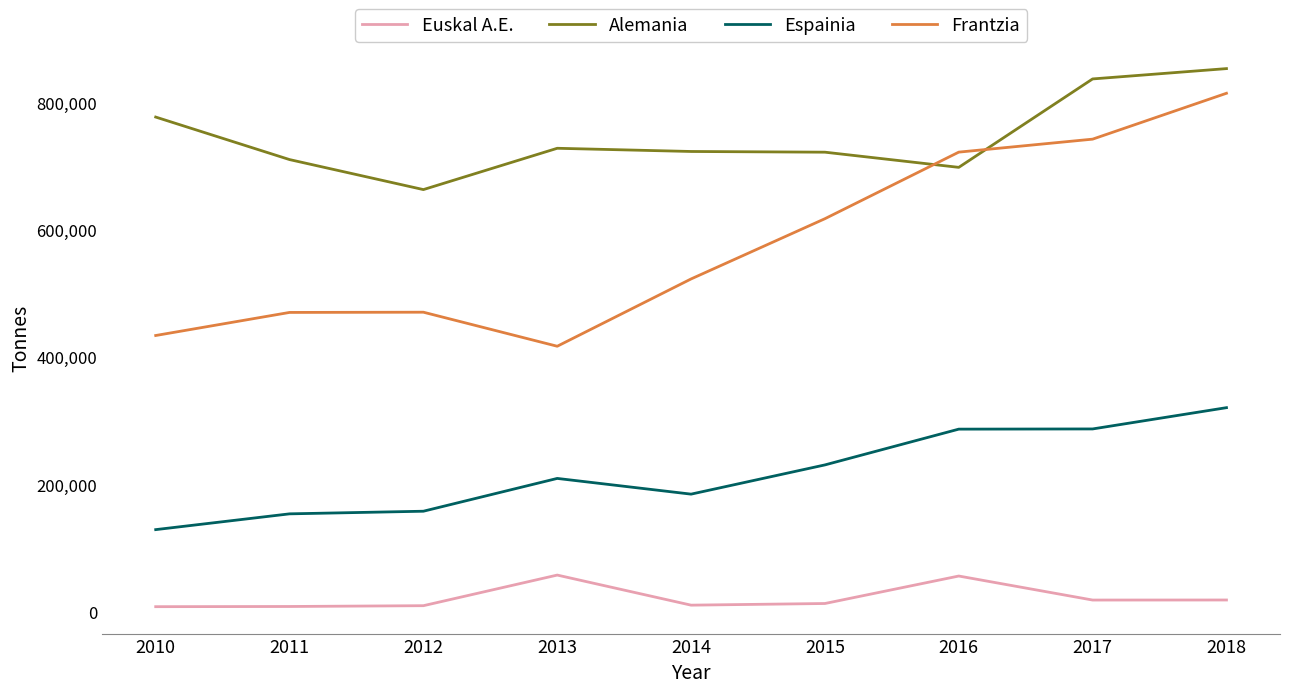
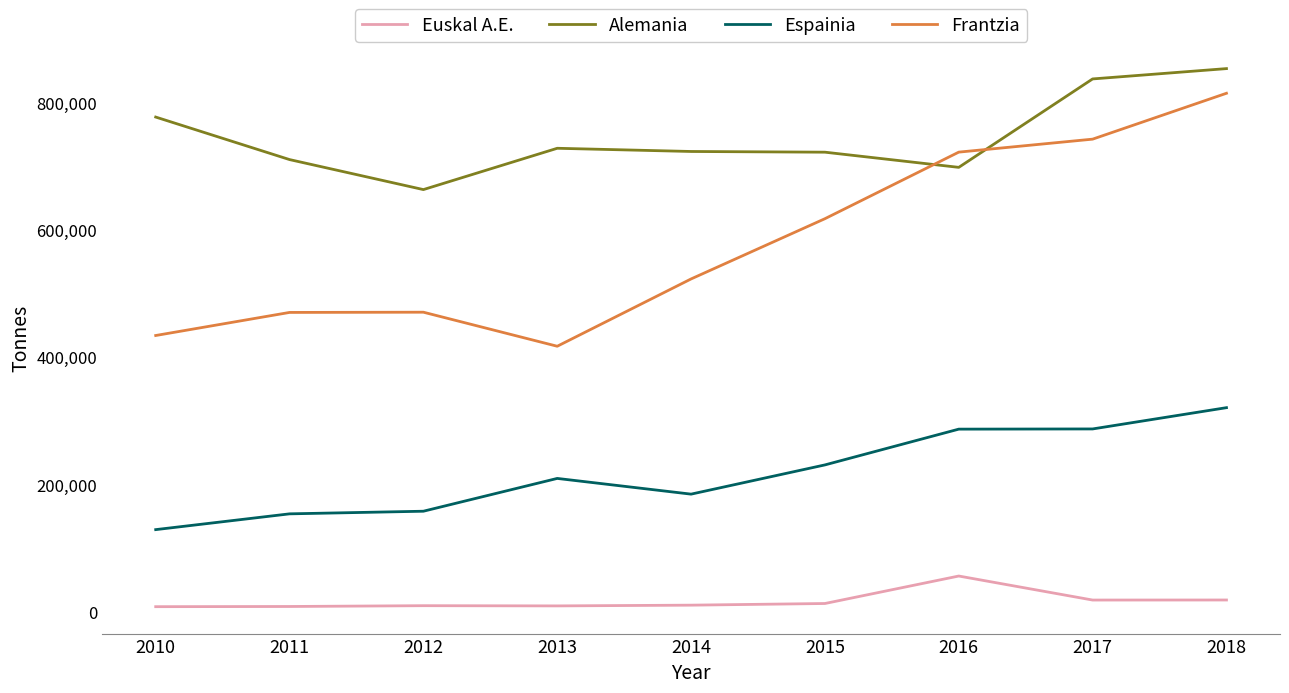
  {
    "Euskal A.E.": {
      "2010": "10,000",
      "2011": "10,000",
      "2012": "10,000",
-     "2013": "60,000",
+     "2013": "10,000",
      "2014": "10,000",
      "2015": "10,000",
      "2016": "60,000",
      "2017": "20,000",
      "2018": "20,000"
    },
    "Alemania": {
      "2010": "780,000",
      "2011": "710,000",
      "2012": "660,000",
      "2013": "730,000",
      "2014": "720,000",
      "2015": "720,000",
      "2016": "700,000",
      "2017": "840,000",
      "2018": "850,000"
    },
    "Espainia": {
      "2010": "130,000",
      "2011": "150,000",
      "2012": "160,000",
      "2013": "210,000",
      "2014": "180,000",
      "2015": "230,000",
      "2016": "290,000",
      "2017": "290,000",
      "2018": "320,000"
    },
    "Frantzia": {
      "2010": "430,000",
      "2011": "470,000",
      "2012": "470,000",
      "2013": "420,000",
      "2014": "520,000",
      "2015": "620,000",
      "2016": "720,000",
      "2017": "740,000",
      "2018": "810,000"
    }
  }
